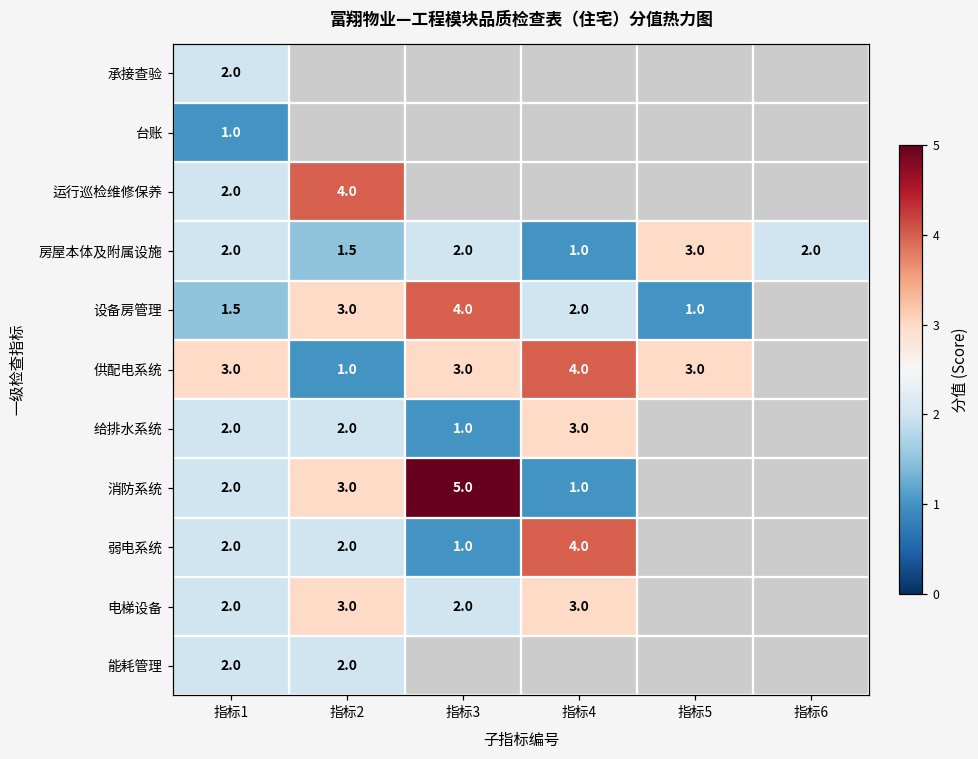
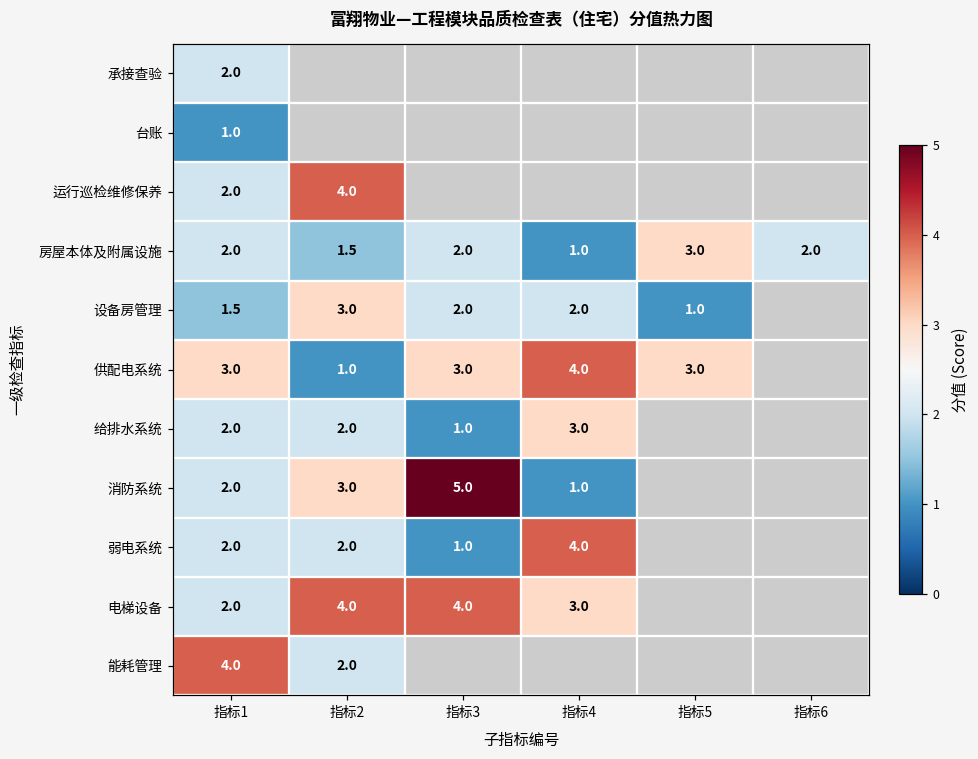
  {
    "承接查验": {
      "指标1": 2.0
    },
    "台账": {
      "指标1": 1.0
    },
    "运行巡检维修保养": {
      "指标1": 2.0,
      "指标2": 4.0
    },
    "房屋本体及附属设施": {
      "指标1": 2.0,
      "指标2": 1.5,
      "指标3": 2.0,
      "指标4": 1.0,
      "指标5": 3.0,
      "指标6": 2.0
    },
    "设备房管理": {
      "指标1": 1.5,
      "指标2": 3.0,
-     "指标3": 4.0,
+     "指标3": 2.0,
      "指标4": 2.0,
      "指标5": 1.0
    },
    "供配电系统": {
      "指标1": 3.0,
      "指标2": 1.0,
      "指标3": 3.0,
      "指标4": 4.0,
      "指标5": 3.0
    },
    "给排水系统": {
      "指标1": 2.0,
      "指标2": 2.0,
      "指标3": 1.0,
      "指标4": 3.0
    },
    "消防系统": {
      "指标1": 2.0,
      "指标2": 3.0,
      "指标3": 5.0,
      "指标4": 1.0
    },
    "弱电系统": {
      "指标1": 2.0,
      "指标2": 2.0,
      "指标3": 1.0,
      "指标4": 4.0
    },
    "电梯设备": {
      "指标1": 2.0,
-     "指标2": 3.0,
-     "指标3": 2.0,
+     "指标2": 4.0,
+     "指标3": 4.0,
      "指标4": 3.0
    },
    "能耗管理": {
-     "指标1": 2.0,
+     "指标1": 4.0,
      "指标2": 2.0
    }
  }
